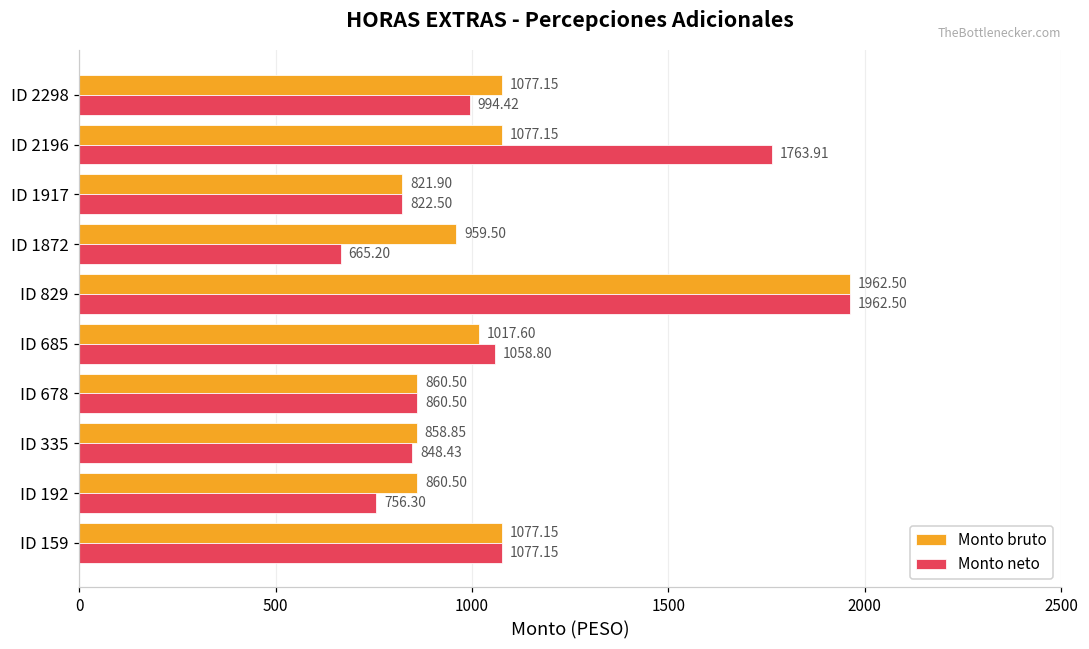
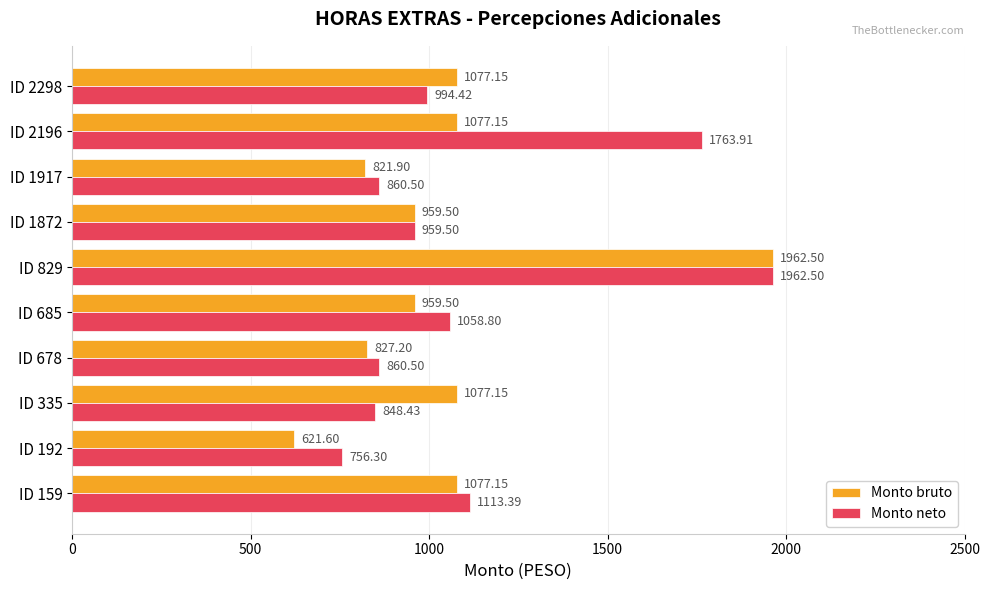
  {
    "Monto bruto": {
      "ID 2298": 1077.15,
      "ID 2196": 1077.15,
      "ID 1917": 821.90,
      "ID 1872": 959.50,
      "ID 829": 1962.50,
-     "ID 685": 1017.60,
-     "ID 678": 860.50,
-     "ID 335": 858.85,
-     "ID 192": 860.50,
+     "ID 685": 959.50,
+     "ID 678": 827.20,
+     "ID 335": 1077.15,
+     "ID 192": 621.60,
      "ID 159": 1077.15
    },
    "Monto neto": {
      "ID 2298": 994.42,
      "ID 2196": 1763.91,
-     "ID 1917": 822.50,
-     "ID 1872": 665.20,
+     "ID 1917": 860.50,
+     "ID 1872": 959.50,
      "ID 829": 1962.50,
      "ID 685": 1058.80,
      "ID 678": 860.50,
      "ID 335": 848.43,
      "ID 192": 756.30,
-     "ID 159": 1077.15
+     "ID 159": 1113.39
    }
  }
